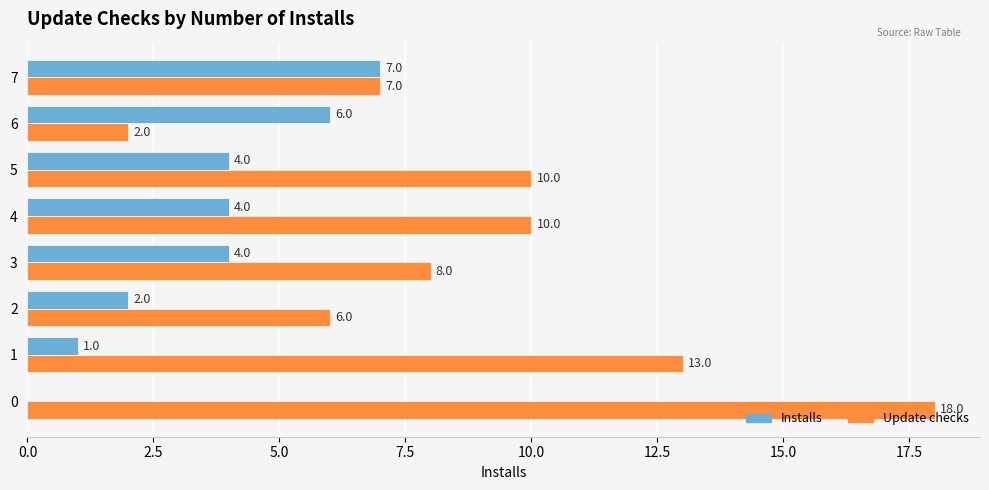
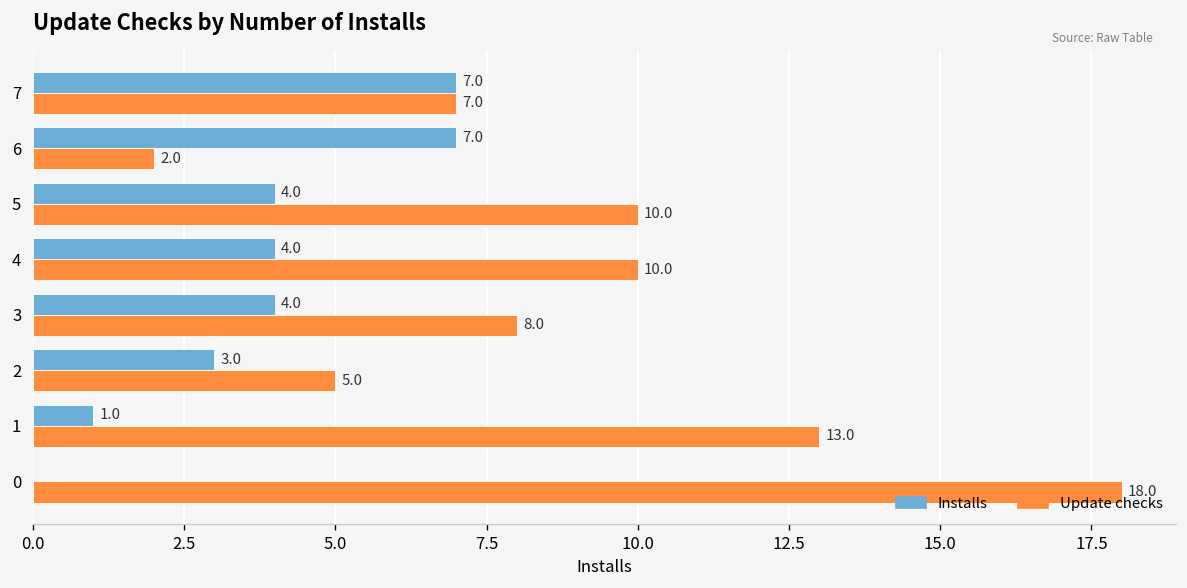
  {
    "Installs": {
      "7": 7.0,
-     "6": 6.0,
+     "6": 7.0,
      "5": 4.0,
      "4": 4.0,
      "3": 4.0,
-     "2": 2.0,
+     "2": 3.0,
      "1": 1.0
    },
    "Update checks": {
      "7": 7.0,
      "6": 2.0,
      "5": 10.0,
      "4": 10.0,
      "3": 8.0,
-     "2": 6.0,
+     "2": 5.0,
      "1": 13.0,
      "0": 18.0
    }
  }
